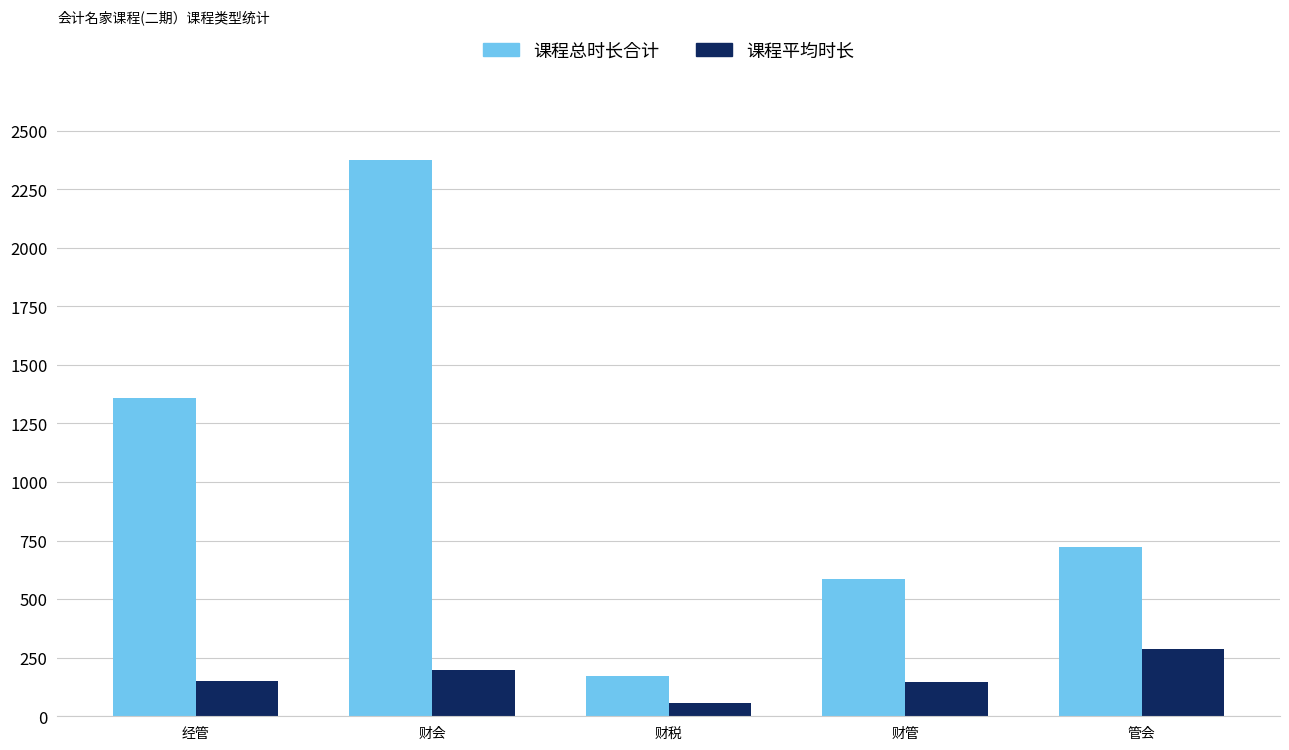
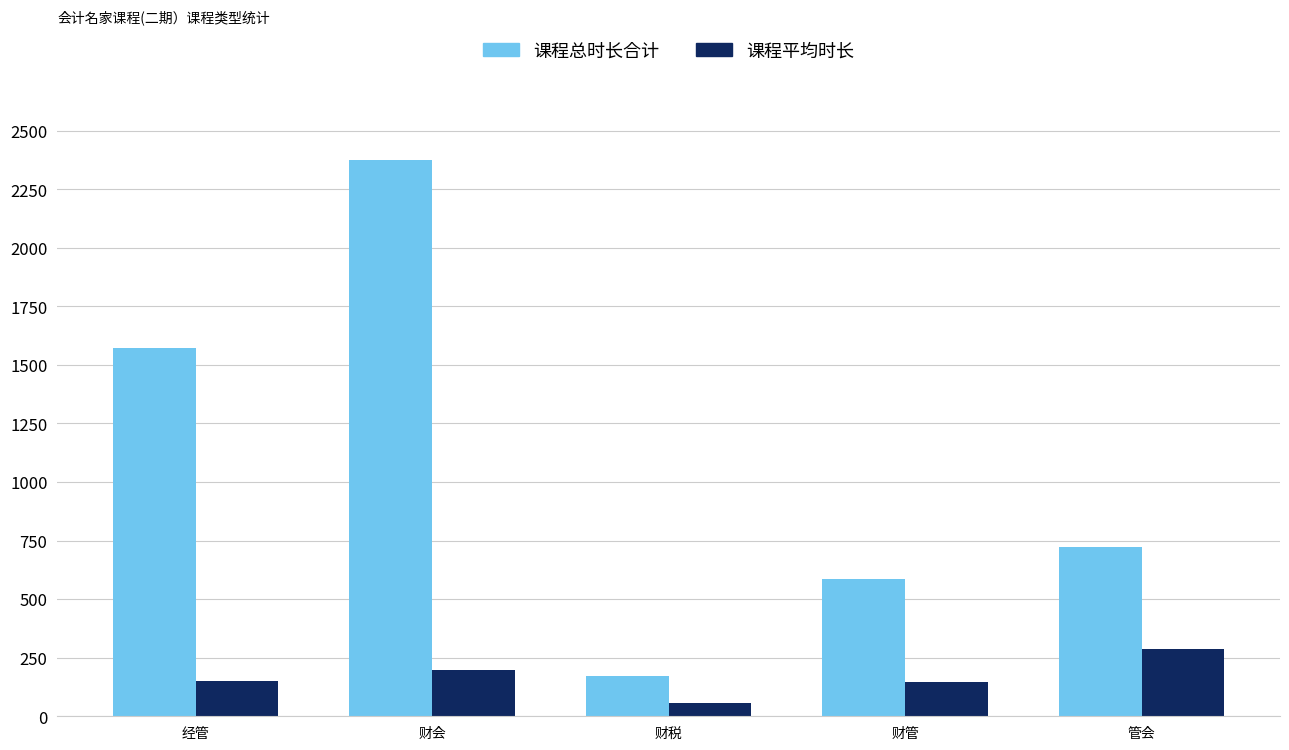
  {
    "课程总时长合计": {
-     "经管": 1360,
+     "经管": 1570,
      "财会": 2380,
      "财税": 170,
      "财管": 590,
      "管会": 720
    },
    "课程平均时长": {
      "经管": 150,
      "财会": 200,
      "财税": 60,
      "财管": 150,
      "管会": 290
    }
  }
